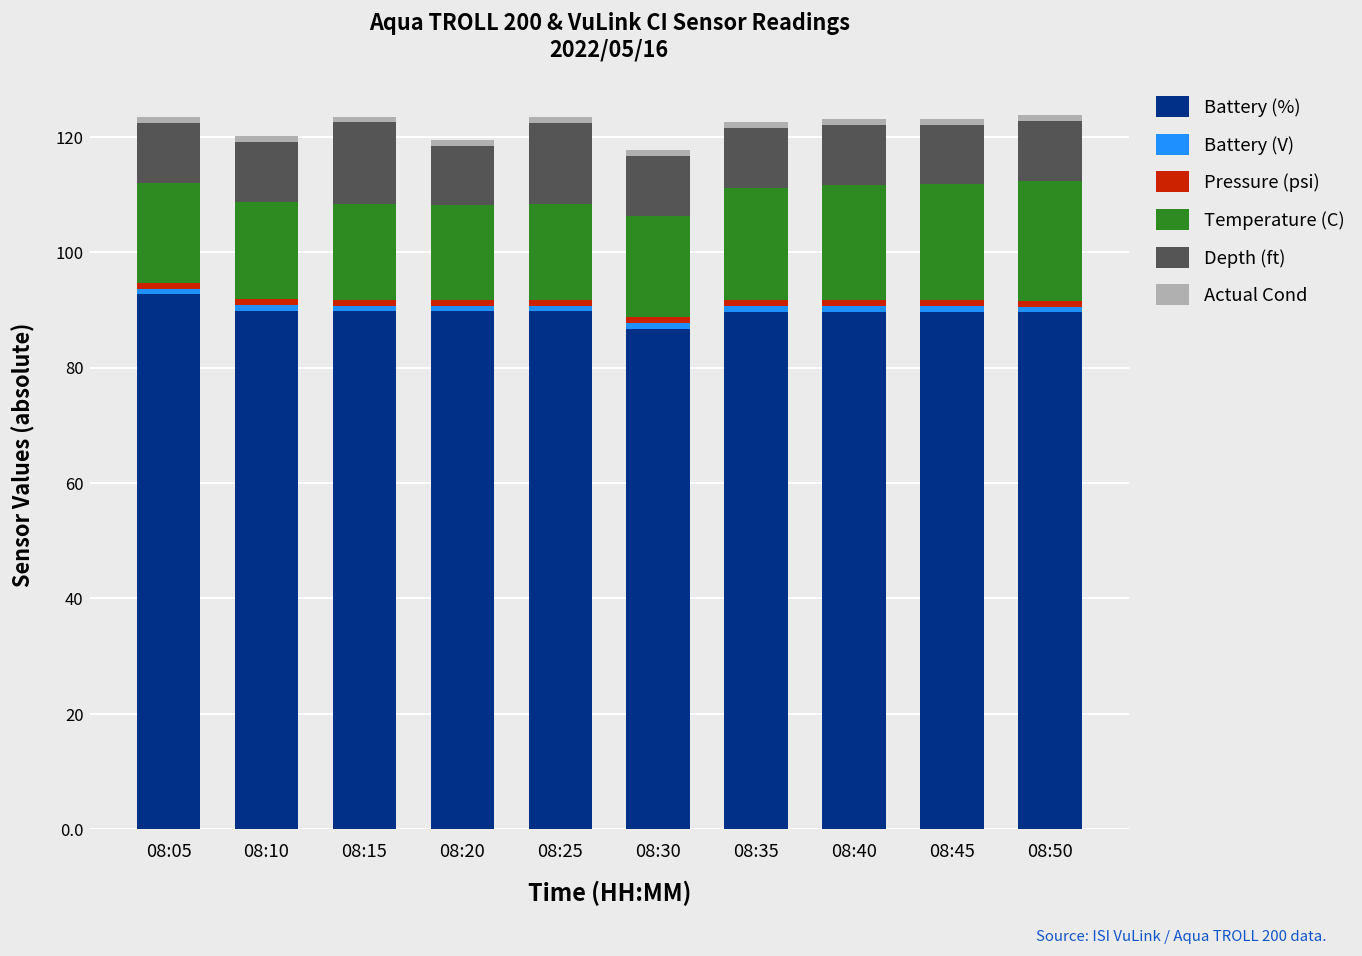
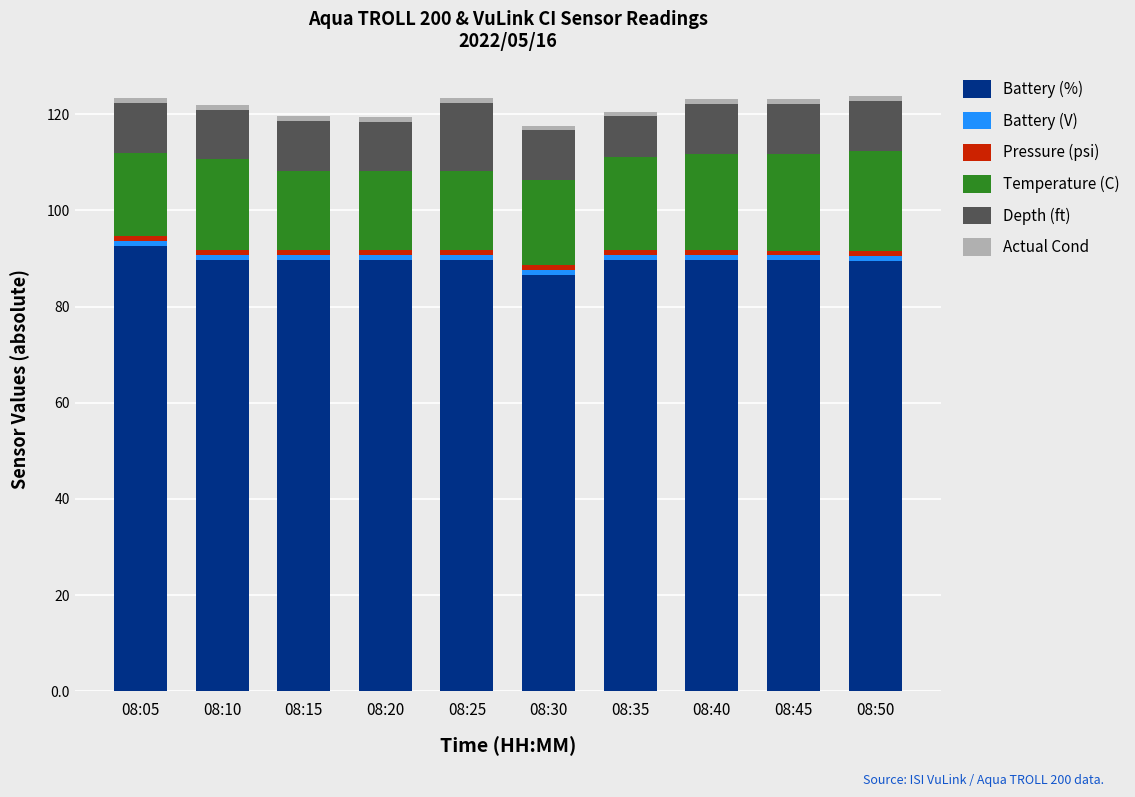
  {
    "Battery (%)": {
      "08:05": 93,
      "08:10": 90,
      "08:15": 90,
      "08:20": 90,
      "08:25": 90,
      "08:30": 87,
      "08:35": 90,
      "08:40": 90,
      "08:45": 90,
      "08:50": 90
    },
    "Battery (V)": {
      "08:05": 1,
      "08:10": 1,
      "08:15": 1,
      "08:20": 1,
      "08:25": 1,
      "08:30": 1,
      "08:35": 1,
      "08:40": 1,
      "08:45": 1,
      "08:50": 1
    },
    "Pressure (psi)": {
      "08:05": 1,
      "08:10": 1,
      "08:15": 1,
      "08:20": 1,
      "08:25": 1,
      "08:30": 1,
      "08:35": 1,
      "08:40": 1,
      "08:45": 1,
      "08:50": 1
    },
    "Temperature (C)": {
      "08:05": 17,
-     "08:10": 17,
+     "08:10": 19,
      "08:15": 17,
      "08:20": 16,
      "08:25": 17,
      "08:30": 18,
      "08:35": 19,
      "08:40": 20,
      "08:45": 20,
      "08:50": 21
    },
    "Depth (ft)": {
      "08:05": 10,
      "08:10": 10,
-     "08:15": 14,
+     "08:15": 10,
      "08:20": 10,
      "08:25": 14,
      "08:30": 10,
-     "08:35": 10,
+     "08:35": 8,
      "08:40": 10,
      "08:45": 10,
      "08:50": 10
    },
    "Actual Cond": {
      "08:05": 1,
      "08:10": 1,
      "08:15": 1,
      "08:20": 1,
      "08:25": 1,
      "08:30": 1,
      "08:35": 1,
      "08:40": 1,
      "08:45": 1,
      "08:50": 1
    }
  }
